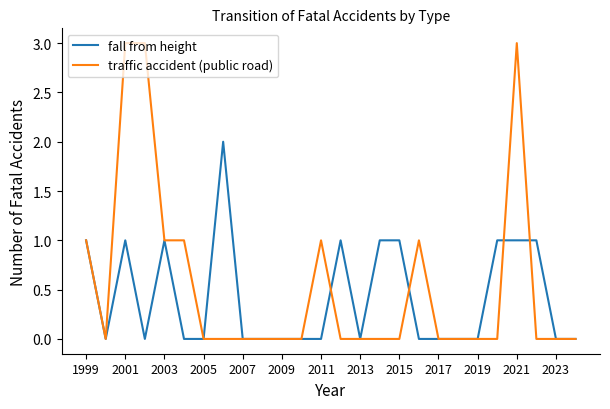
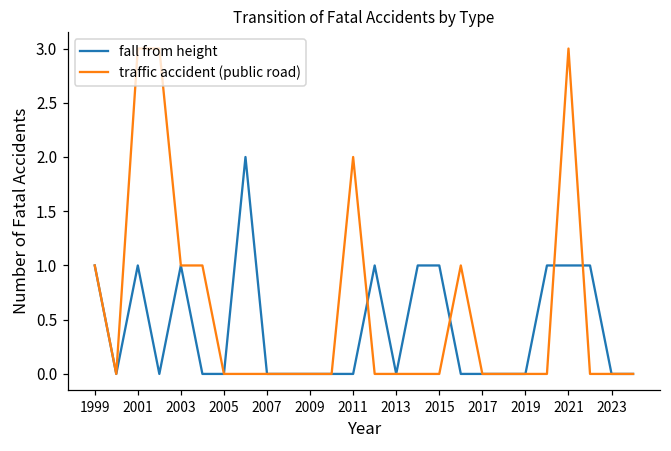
  {
    "fall from height": {
      "2001": 1,
      "2011": 0,
      "2015": 1,
      "2021": 1
    },
    "traffic accident (public road)": {
-     "2011": 1,
+     "2011": 2,
      "2015": 0,
      "2021": 3
    }
  }
